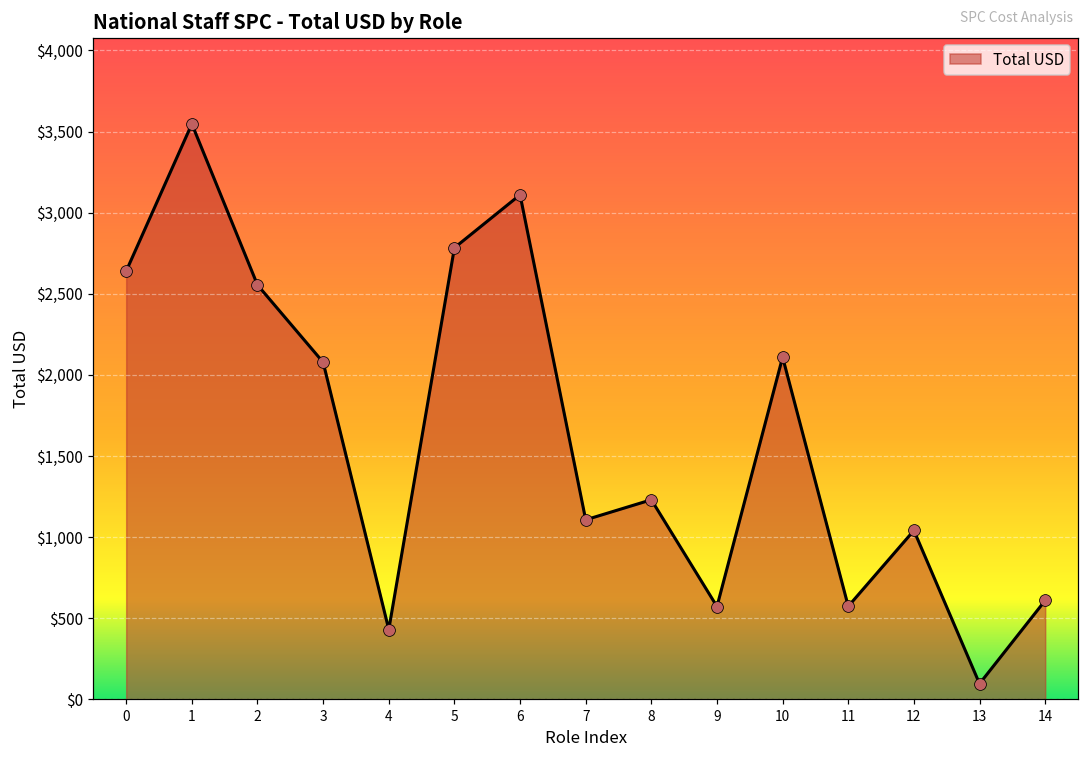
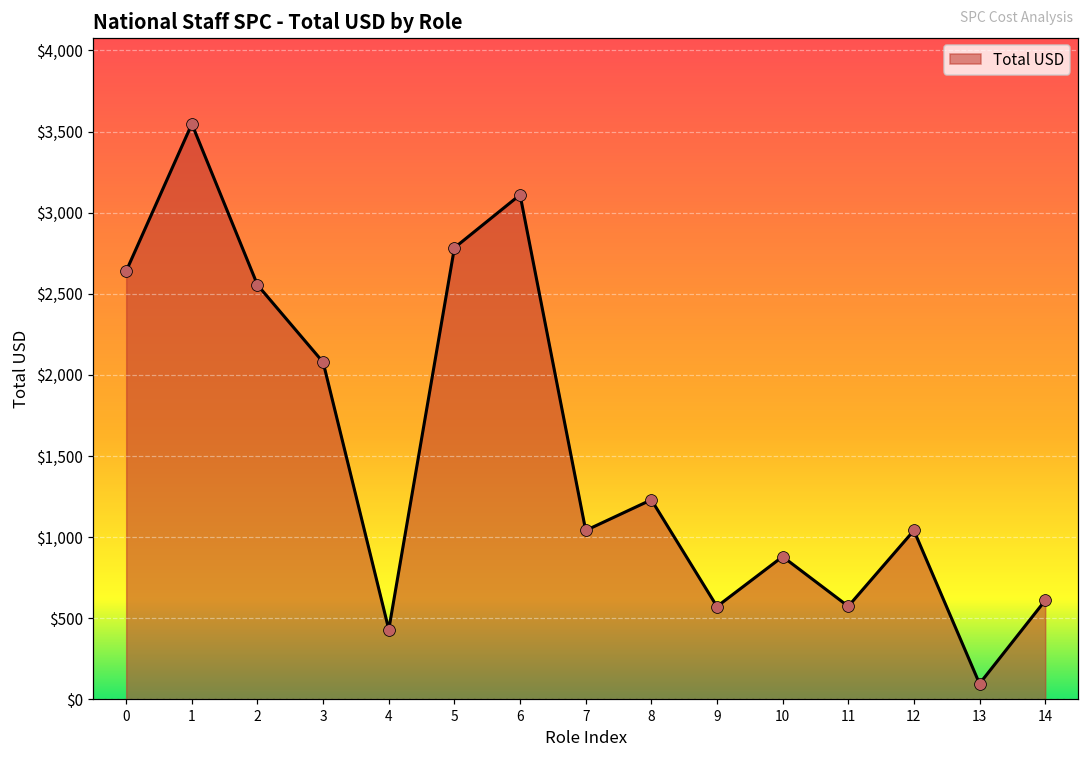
  {
    "0": "$2,640",
    "1": "$3,550",
    "2": "$2,550",
    "3": "$2,080",
    "4": "$430",
    "5": "$2,780",
    "6": "$3,110",
-   "7": "$1,110",
+   "7": "$1,040",
    "8": "$1,230",
    "9": "$570",
-   "10": "$2,110",
+   "10": "$880",
    "11": "$570",
    "12": "$1,040",
    "13": "$100",
    "14": "$610"
  }
